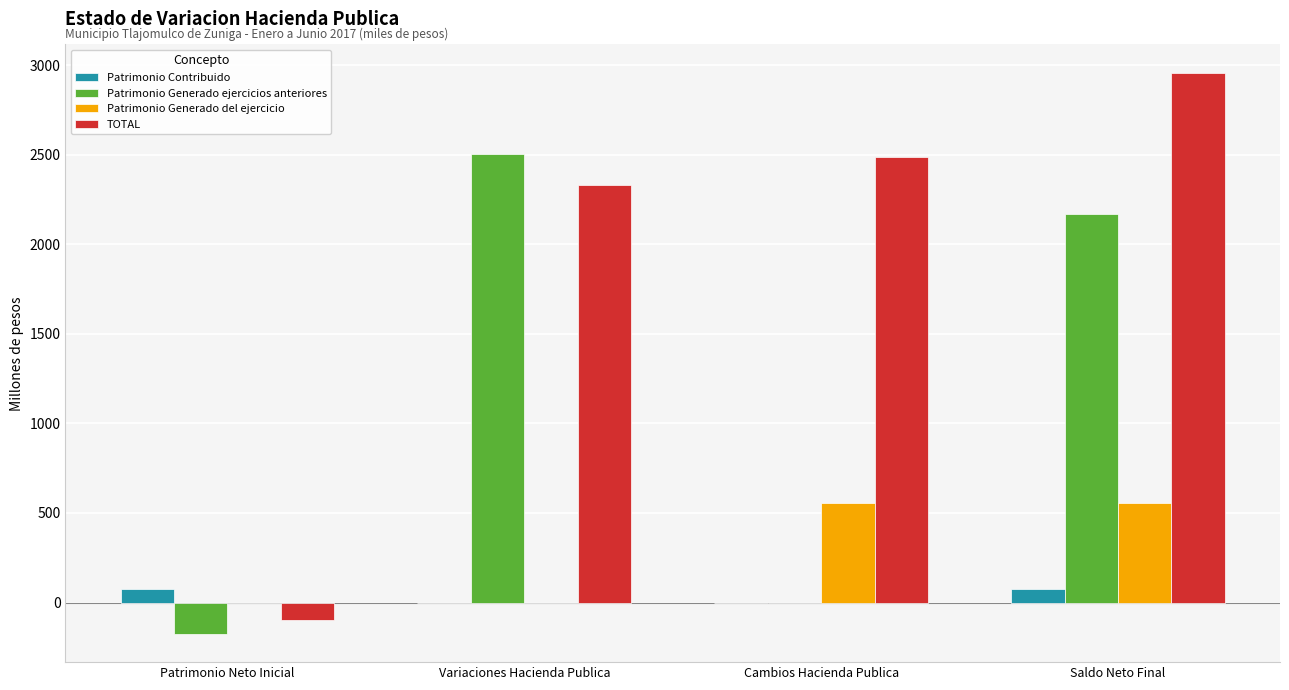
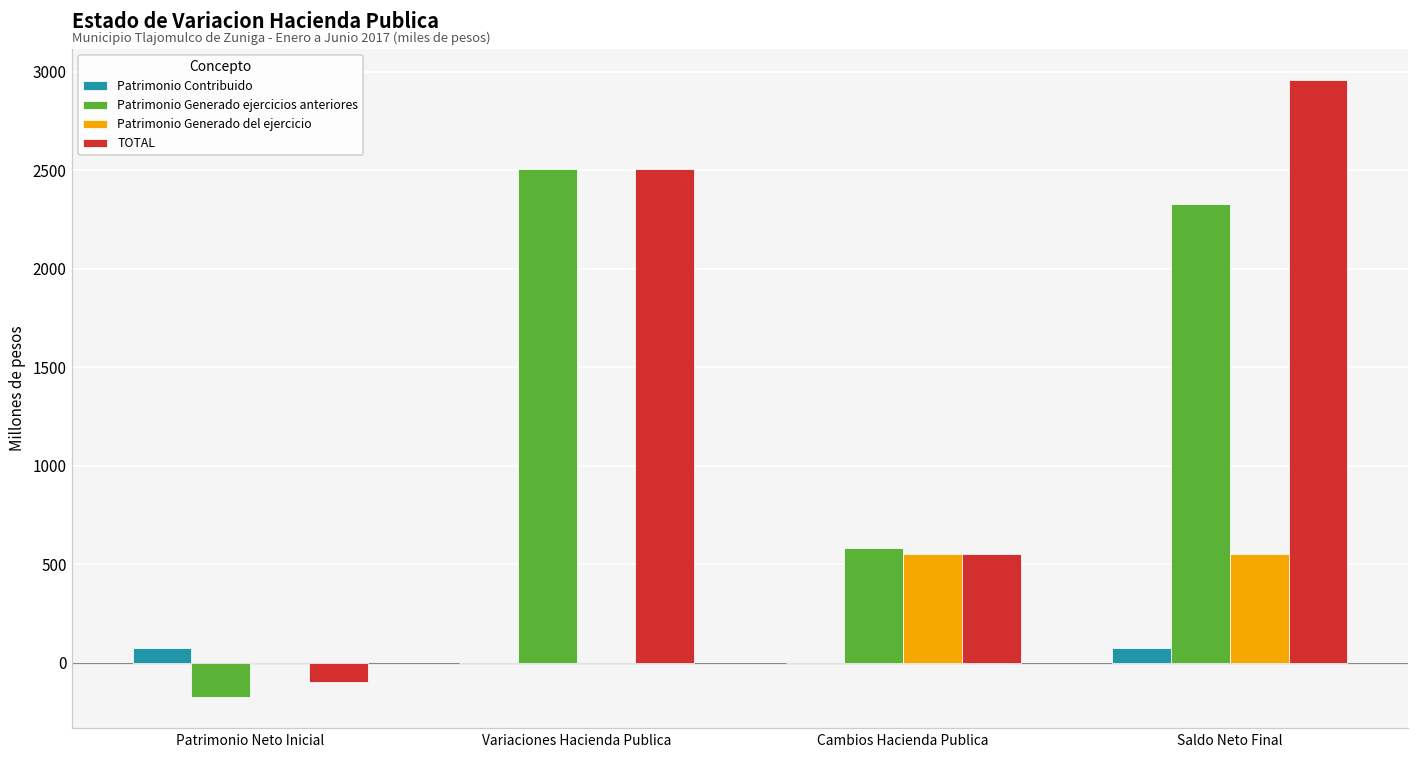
  {
    "Patrimonio Contribuido": {
      "Patrimonio Neto Inicial": 80,
      "Variaciones Hacienda Publica": 0,
      "Cambios Hacienda Publica": 0,
      "Saldo Neto Final": 80
    },
    "Patrimonio Generado ejercicios anteriores": {
      "Patrimonio Neto Inicial": -180,
      "Variaciones Hacienda Publica": 2500,
-     "Cambios Hacienda Publica": 0,
-     "Saldo Neto Final": 2170
+     "Cambios Hacienda Publica": 580,
+     "Saldo Neto Final": 2330
    },
    "Patrimonio Generado del ejercicio": {
      "Patrimonio Neto Inicial": 0,
      "Variaciones Hacienda Publica": 0,
      "Cambios Hacienda Publica": 550,
      "Saldo Neto Final": 550
    },
    "TOTAL": {
      "Patrimonio Neto Inicial": -100,
-     "Variaciones Hacienda Publica": 2330,
-     "Cambios Hacienda Publica": 2490,
+     "Variaciones Hacienda Publica": 2500,
+     "Cambios Hacienda Publica": 550,
      "Saldo Neto Final": 2960
    }
  }
